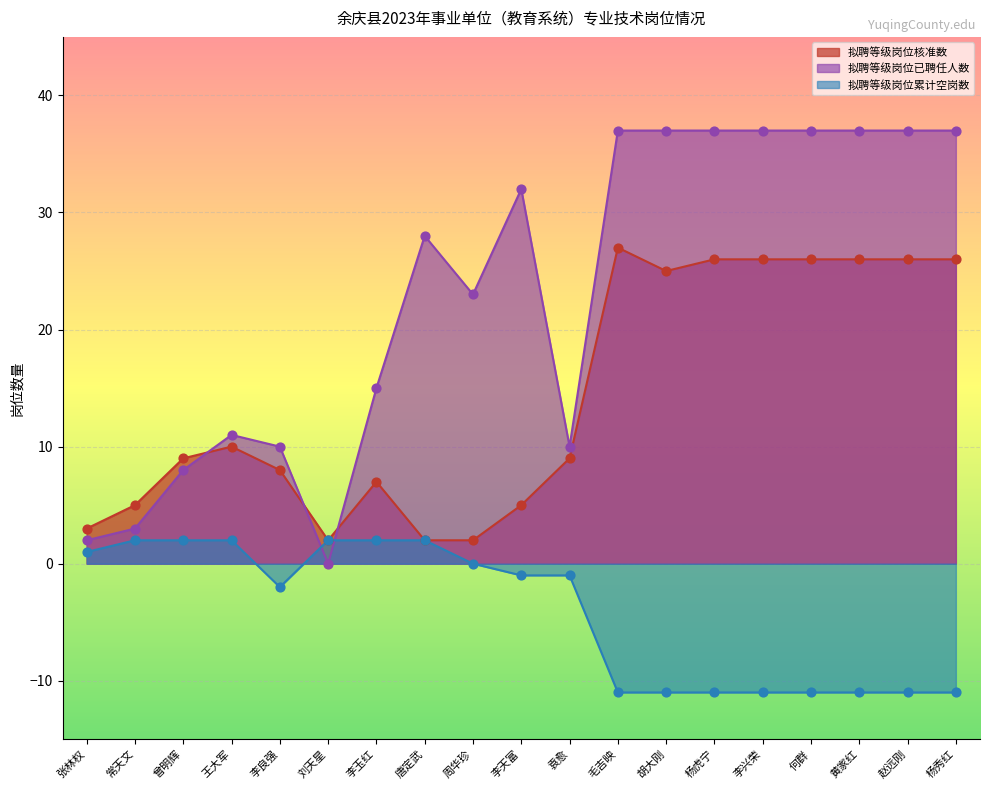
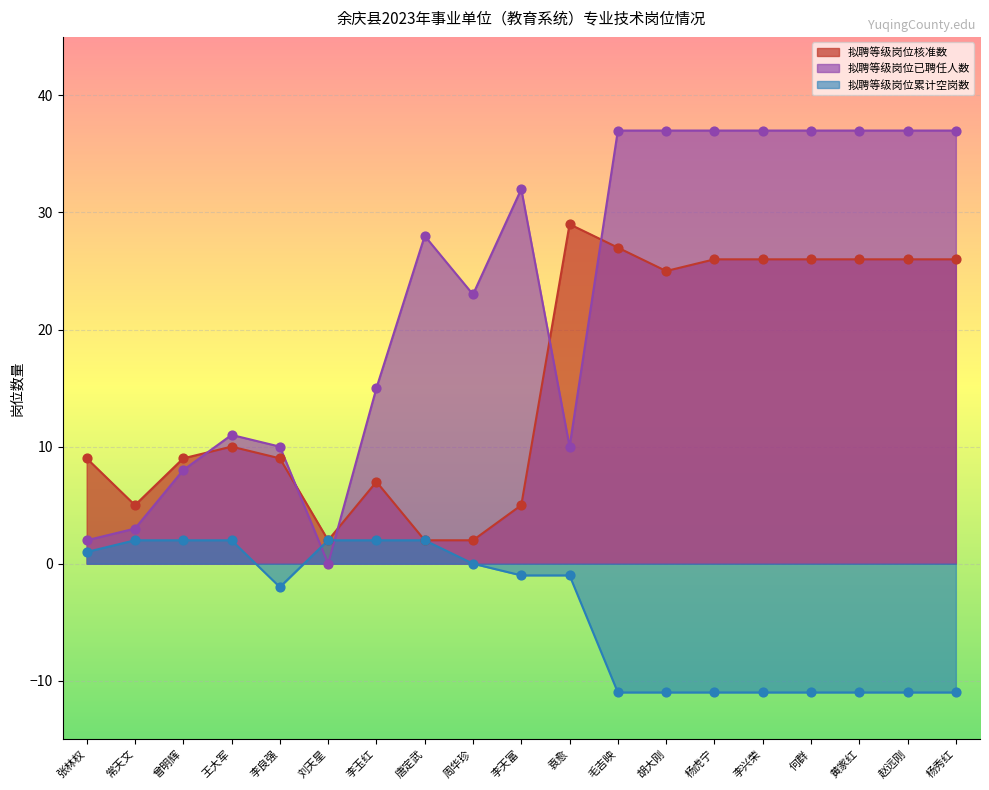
  {
    "拟聘等级岗位核准数": {
-     "张林权": 3,
+     "张林权": 9,
      "常天文": 5,
      "曾明辉": 9,
      "王大军": 10,
-     "李良强": 8,
+     "李良强": 9,
      "李玉红": 7,
      "周华珍": 2,
      "李天富": 5,
-     "袁愈": 9,
+     "袁愈": 29,
      "毛吉映": 27,
      "胡大刚": 25,
      "杨虎宁": 26,
      "李兴荣": 26,
      "何群": 26,
      "黄家红": 26,
      "赵远刚": 26,
      "杨秀红": 26
    },
    "拟聘等级岗位已聘任人数": {
      "张林权": 2,
      "常天文": 3,
      "曾明辉": 8,
      "王大军": 11,
      "李良强": 10,
      "刘天星": 0,
      "李玉红": 15,
      "唐定武": 28,
      "周华珍": 23,
      "李天富": 32,
      "袁愈": 10,
      "毛吉映": 37,
      "胡大刚": 37,
      "杨虎宁": 37,
      "李兴荣": 37,
      "何群": 37,
      "黄家红": 37,
      "赵远刚": 37,
      "杨秀红": 37
    }
  }
